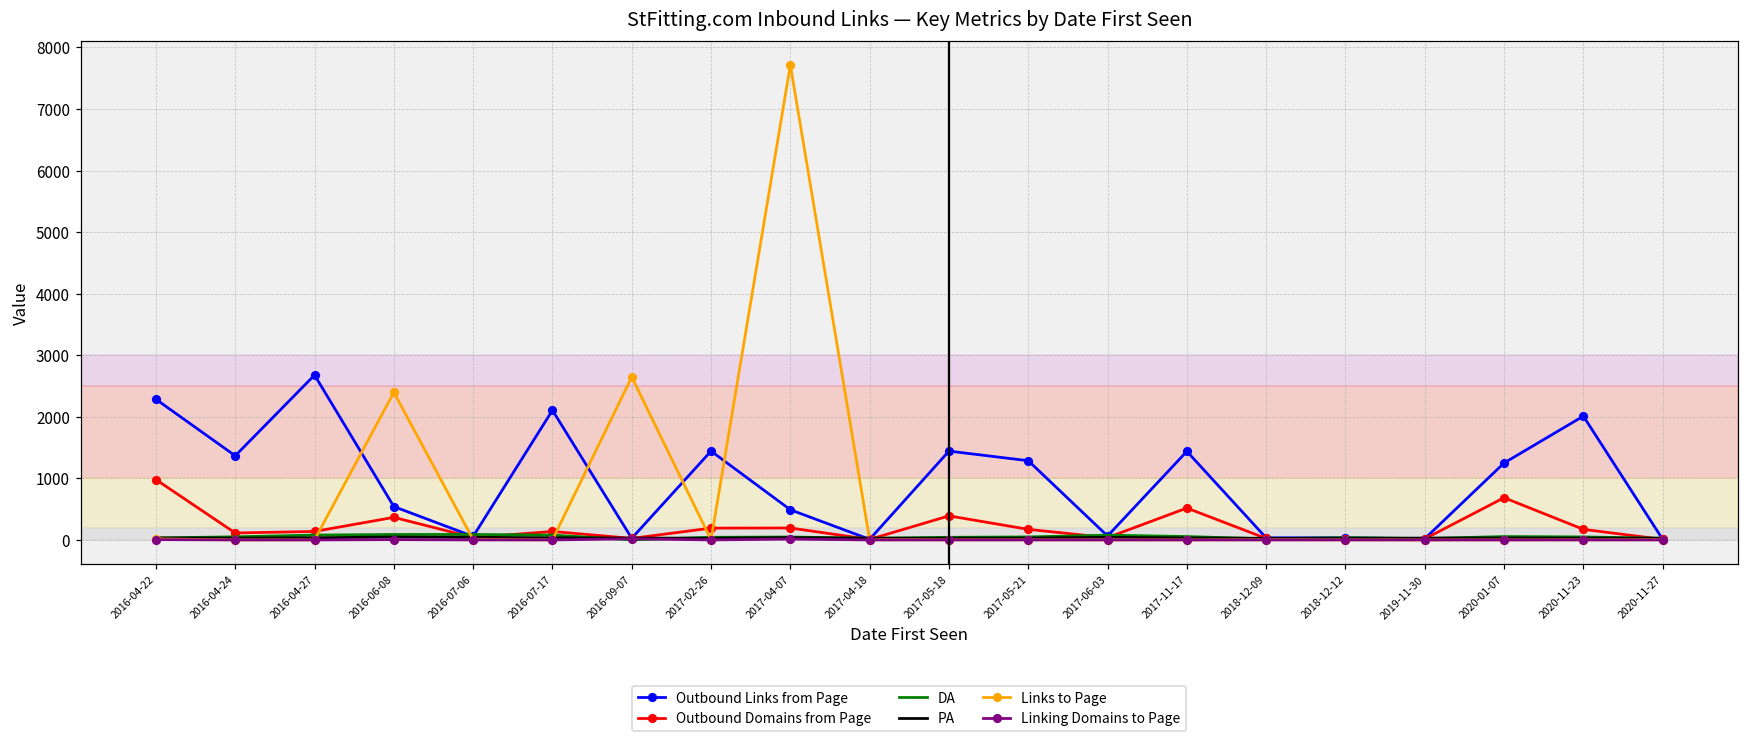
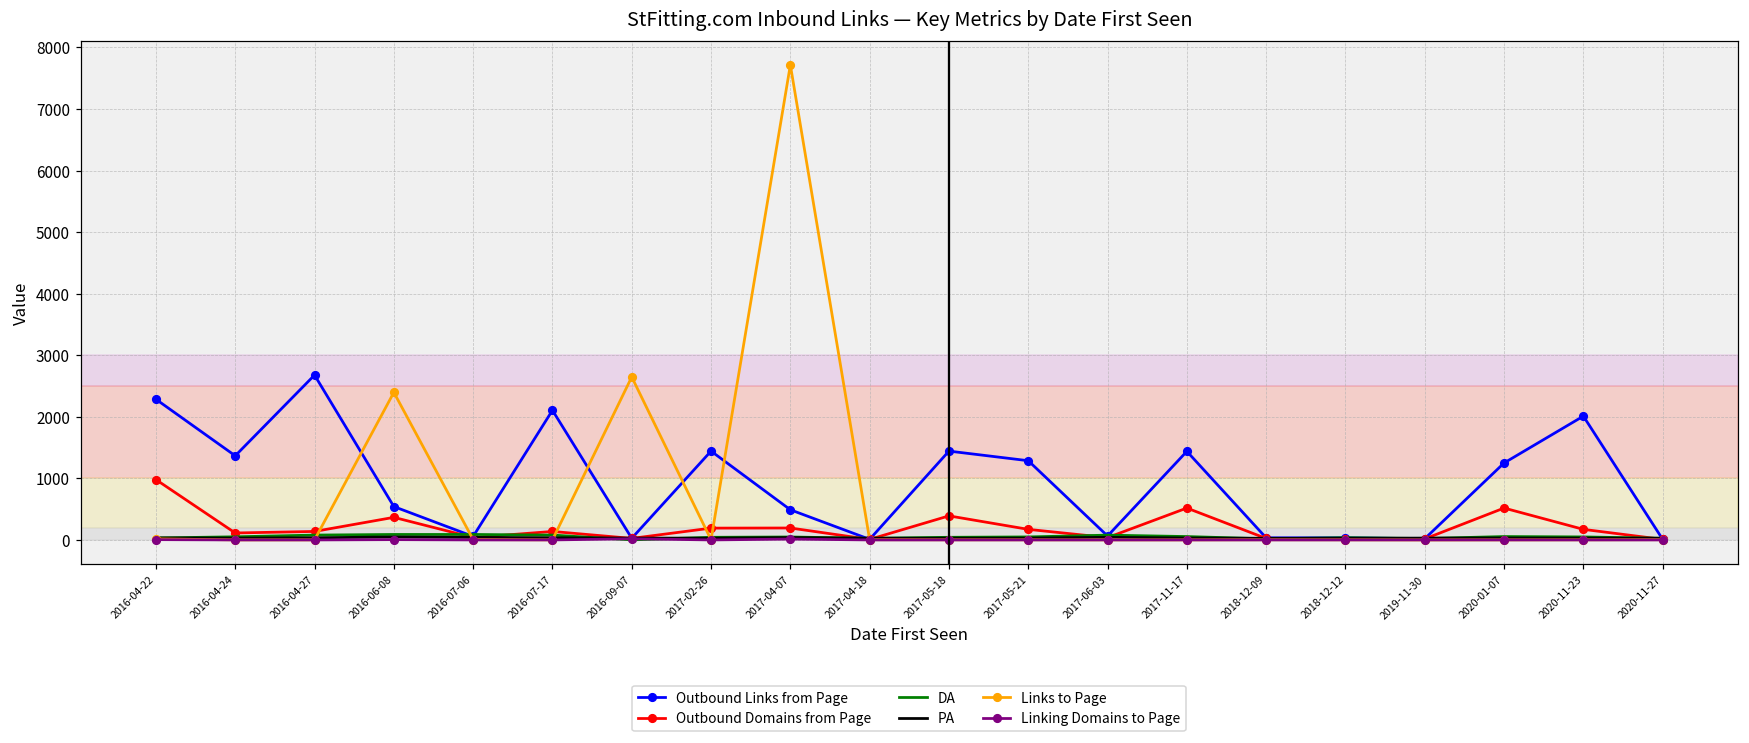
  {
    "Outbound Links from Page": {
      "2016-04-22": 2300,
      "2016-04-24": 1400,
      "2016-04-27": 2700,
      "2016-06-08": 500,
      "2016-07-17": 2100,
      "2017-02-26": 1400,
      "2017-04-07": 500,
      "2017-05-18": 1400,
      "2017-05-21": 1300,
      "2017-11-17": 1400,
      "2020-01-07": 1300,
      "2020-11-23": 2000
    },
    "Outbound Domains from Page": {
      "2016-04-22": 1000,
      "2016-04-24": 100,
      "2016-04-27": 100,
      "2016-06-08": 400,
      "2016-07-17": 100,
      "2017-02-26": 200,
      "2017-04-07": 200,
      "2017-05-18": 400,
      "2017-05-21": 200,
      "2017-11-17": 500,
-     "2020-01-07": 700,
+     "2020-01-07": 500,
      "2020-11-23": 200
    },
    "Links to Page": {
      "2016-06-08": 2400,
      "2016-09-07": 2600,
      "2017-04-07": 7700
    }
  }
